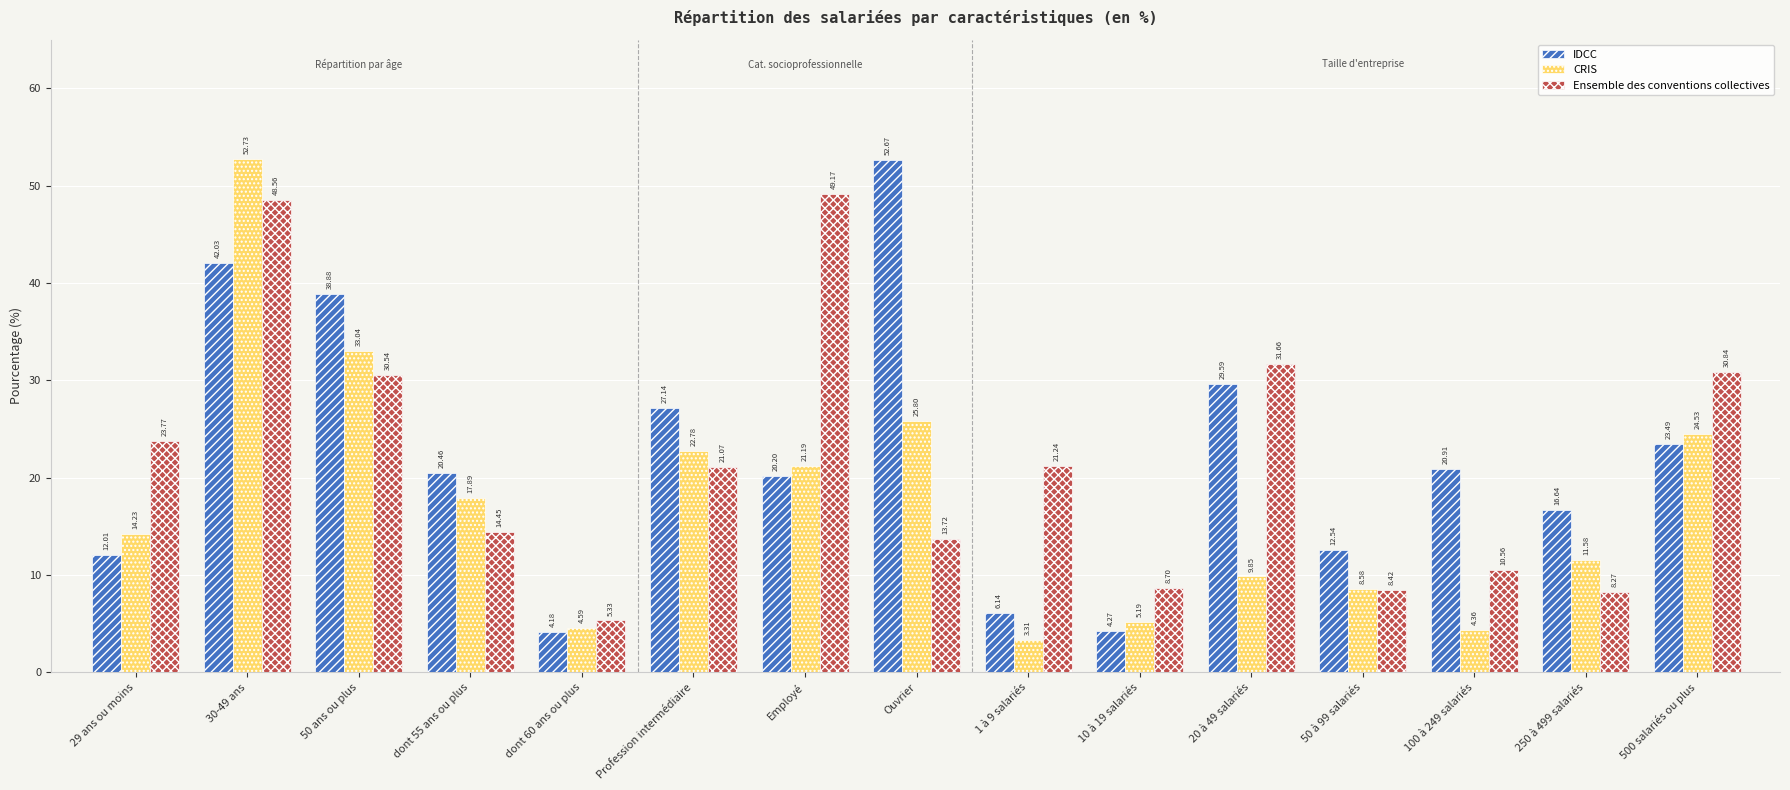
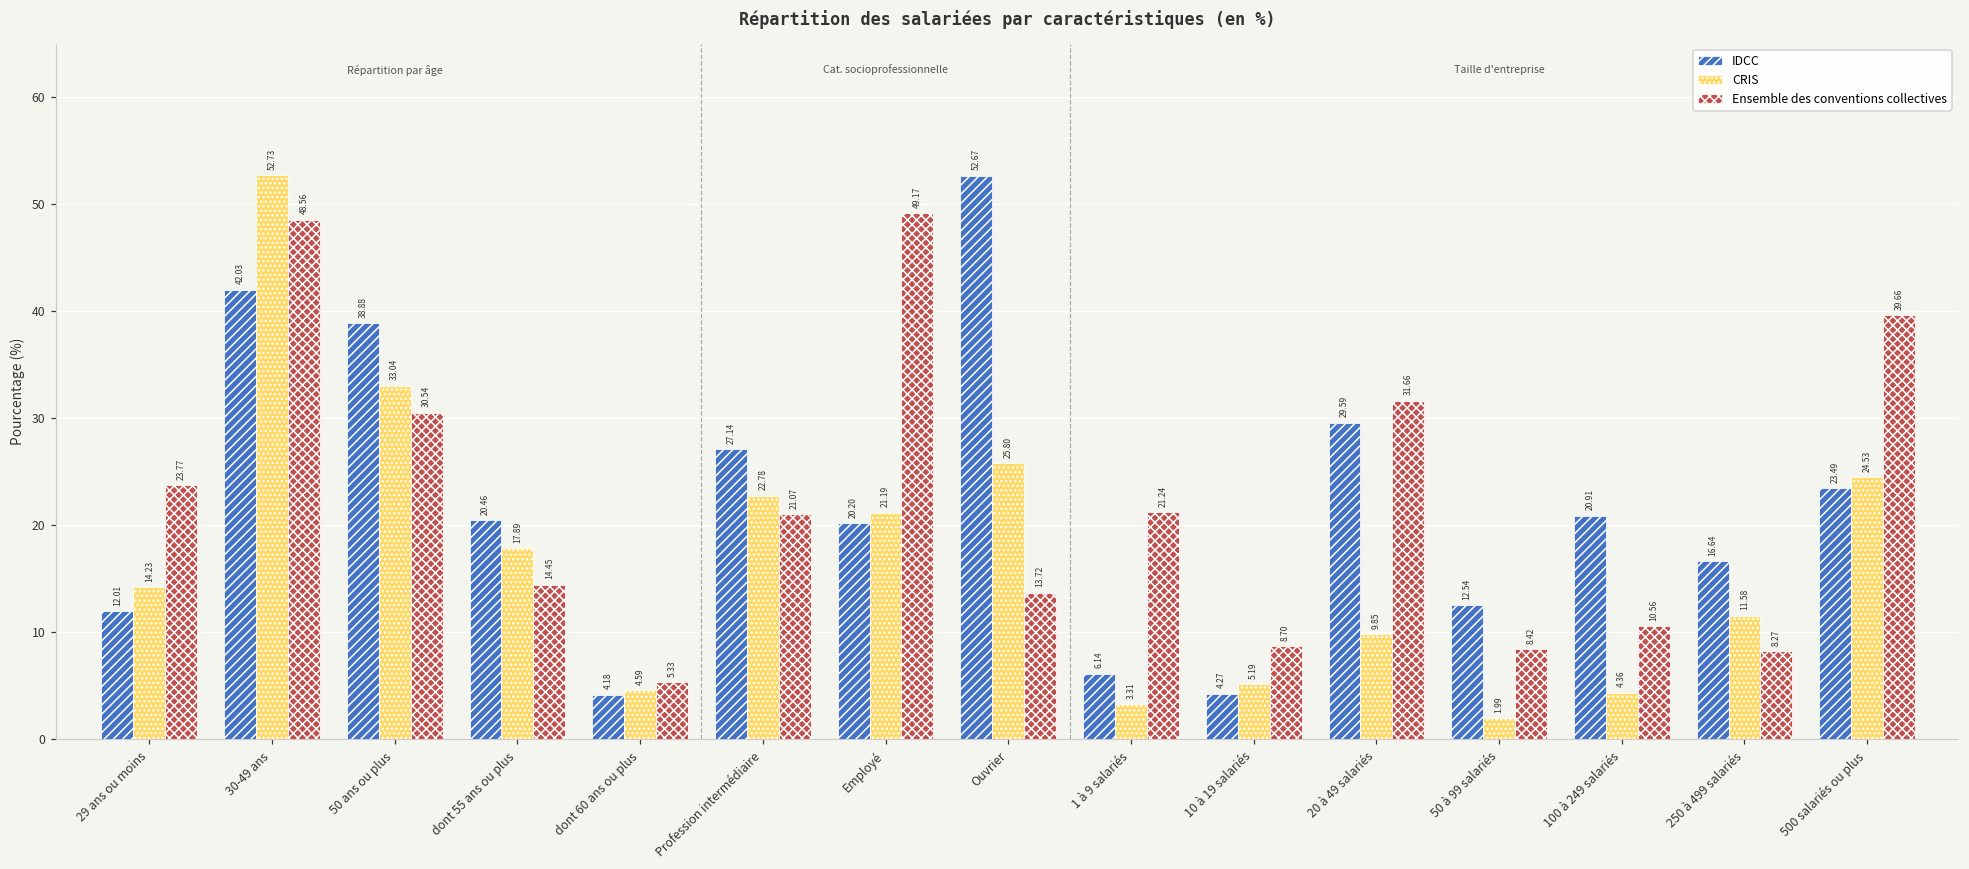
  {
    "IDCC": {
      "29 ans ou moins": 12.01,
      "30-49 ans": 42.03,
      "50 ans ou plus": 38.88,
      "dont 55 ans ou plus": 20.46,
      "dont 60 ans ou plus": 4.18,
      "Profession intermédiaire": 27.14,
      "Employé": 20.20,
      "Ouvrier": 52.67,
      "1 à 9 salariés": 6.14,
      "10 à 19 salariés": 4.27,
      "20 à 49 salariés": 29.59,
      "50 à 99 salariés": 12.54,
      "100 à 249 salariés": 20.91,
      "250 à 499 salariés": 16.64,
      "500 salariés ou plus": 23.49
    },
    "CRIS": {
      "29 ans ou moins": 14.23,
      "30-49 ans": 52.73,
      "50 ans ou plus": 33.04,
      "dont 55 ans ou plus": 17.89,
      "dont 60 ans ou plus": 4.59,
      "Profession intermédiaire": 22.78,
      "Employé": 21.19,
      "Ouvrier": 25.80,
      "1 à 9 salariés": 3.31,
      "10 à 19 salariés": 5.19,
      "20 à 49 salariés": 9.85,
-     "50 à 99 salariés": 8.58,
+     "50 à 99 salariés": 1.99,
      "100 à 249 salariés": 4.36,
      "250 à 499 salariés": 11.58,
      "500 salariés ou plus": 24.53
    },
    "Ensemble des conventions collectives": {
      "29 ans ou moins": 23.77,
      "30-49 ans": 48.56,
      "50 ans ou plus": 30.54,
      "dont 55 ans ou plus": 14.45,
      "dont 60 ans ou plus": 5.33,
      "Profession intermédiaire": 21.07,
      "Employé": 49.17,
      "Ouvrier": 13.72,
      "1 à 9 salariés": 21.24,
      "10 à 19 salariés": 8.70,
      "20 à 49 salariés": 31.66,
      "50 à 99 salariés": 8.42,
      "100 à 249 salariés": 10.56,
      "250 à 499 salariés": 8.27,
-     "500 salariés ou plus": 30.84
+     "500 salariés ou plus": 39.66
    }
  }
